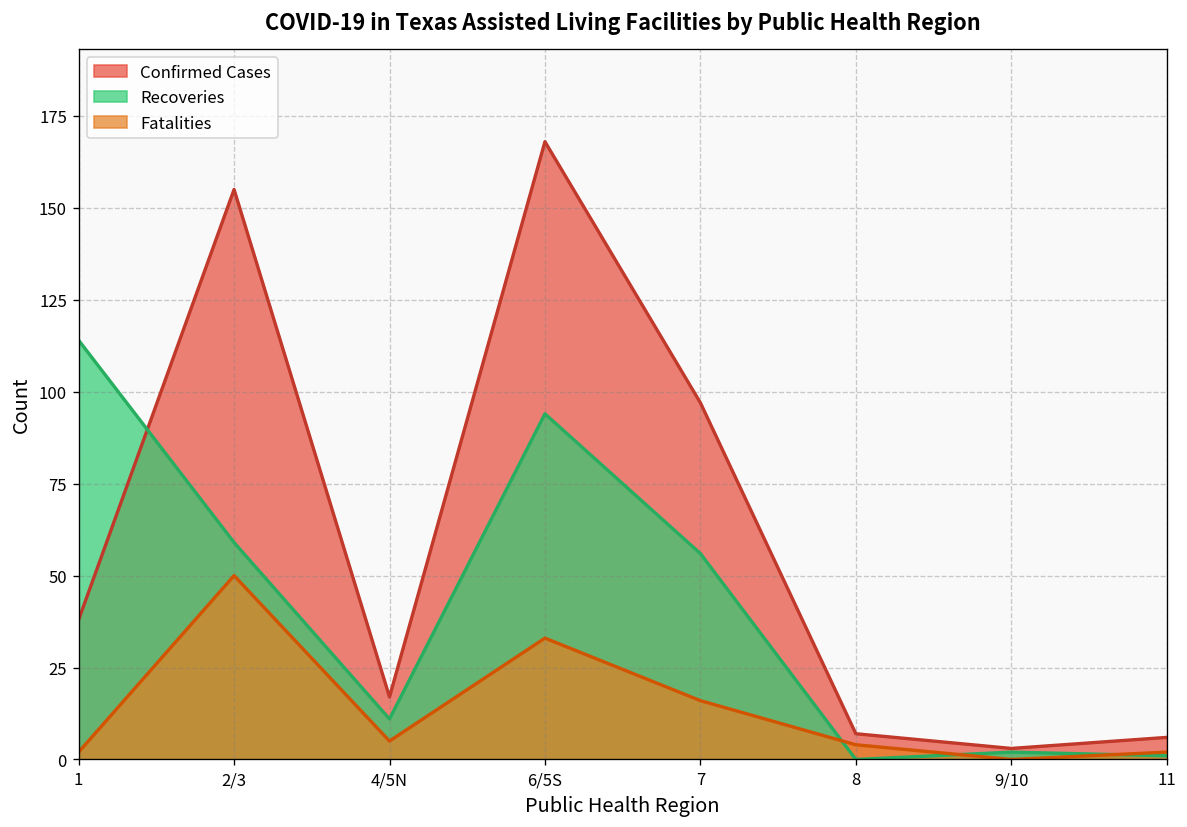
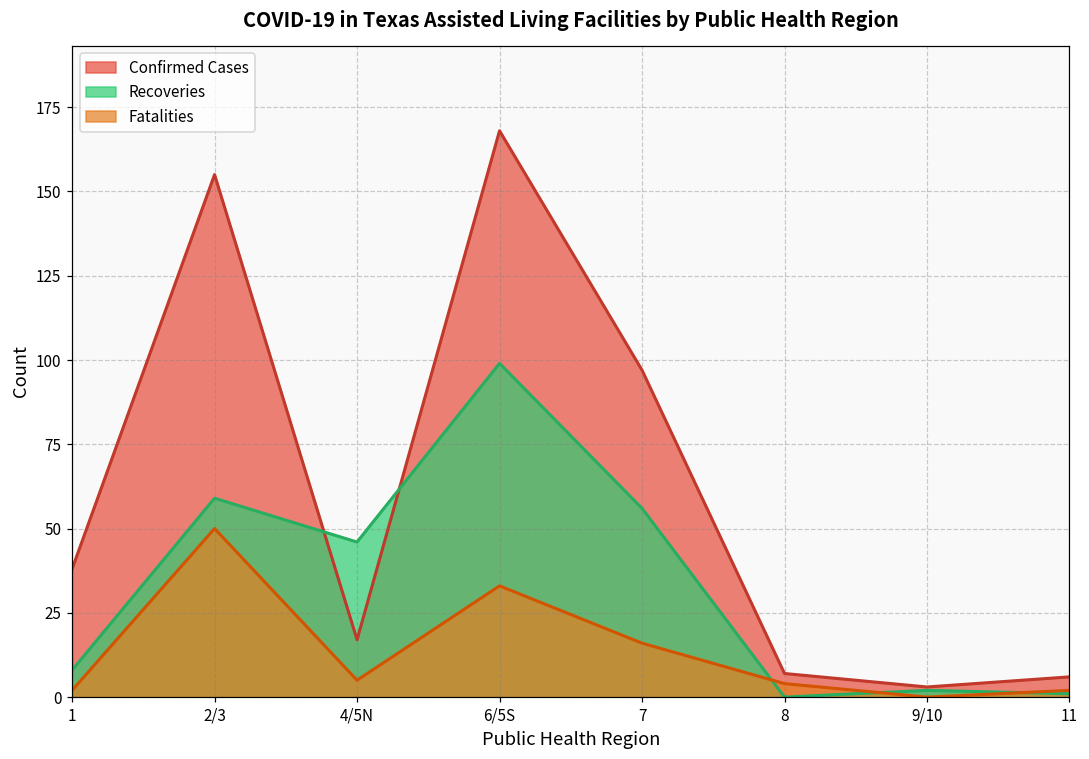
  {
    "Recoveries": {
-     "1": 114,
+     "1": 8,
      "2/3": 59,
-     "4/5N": 11,
-     "6/5S": 94,
+     "4/5N": 46,
+     "6/5S": 99,
      "7": 56,
      "8": 0,
      "9/10": 2,
      "11": 1
    }
  }
